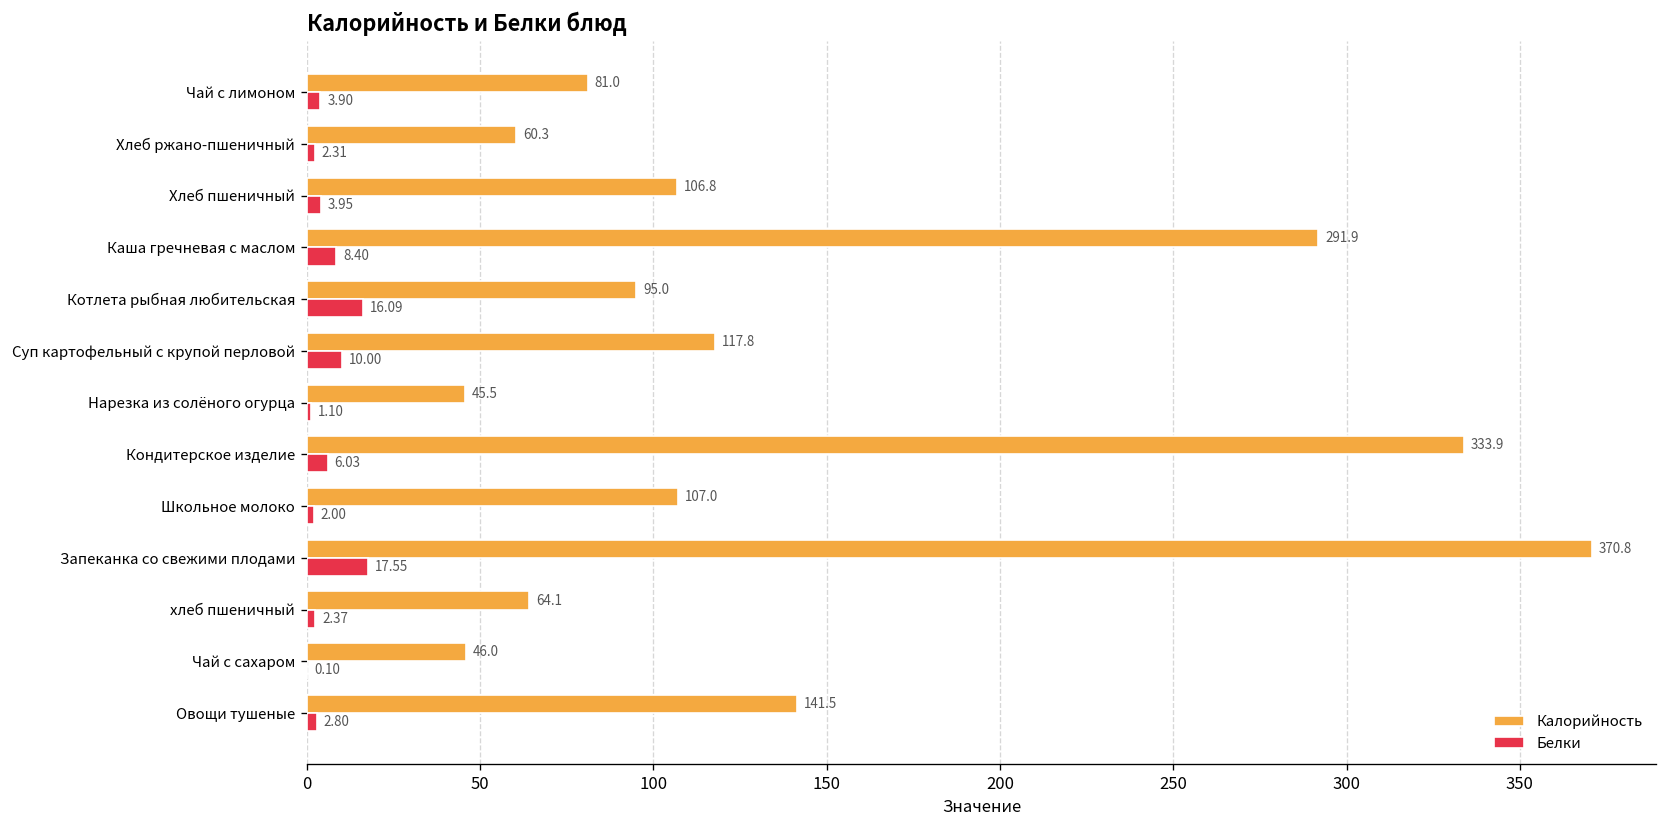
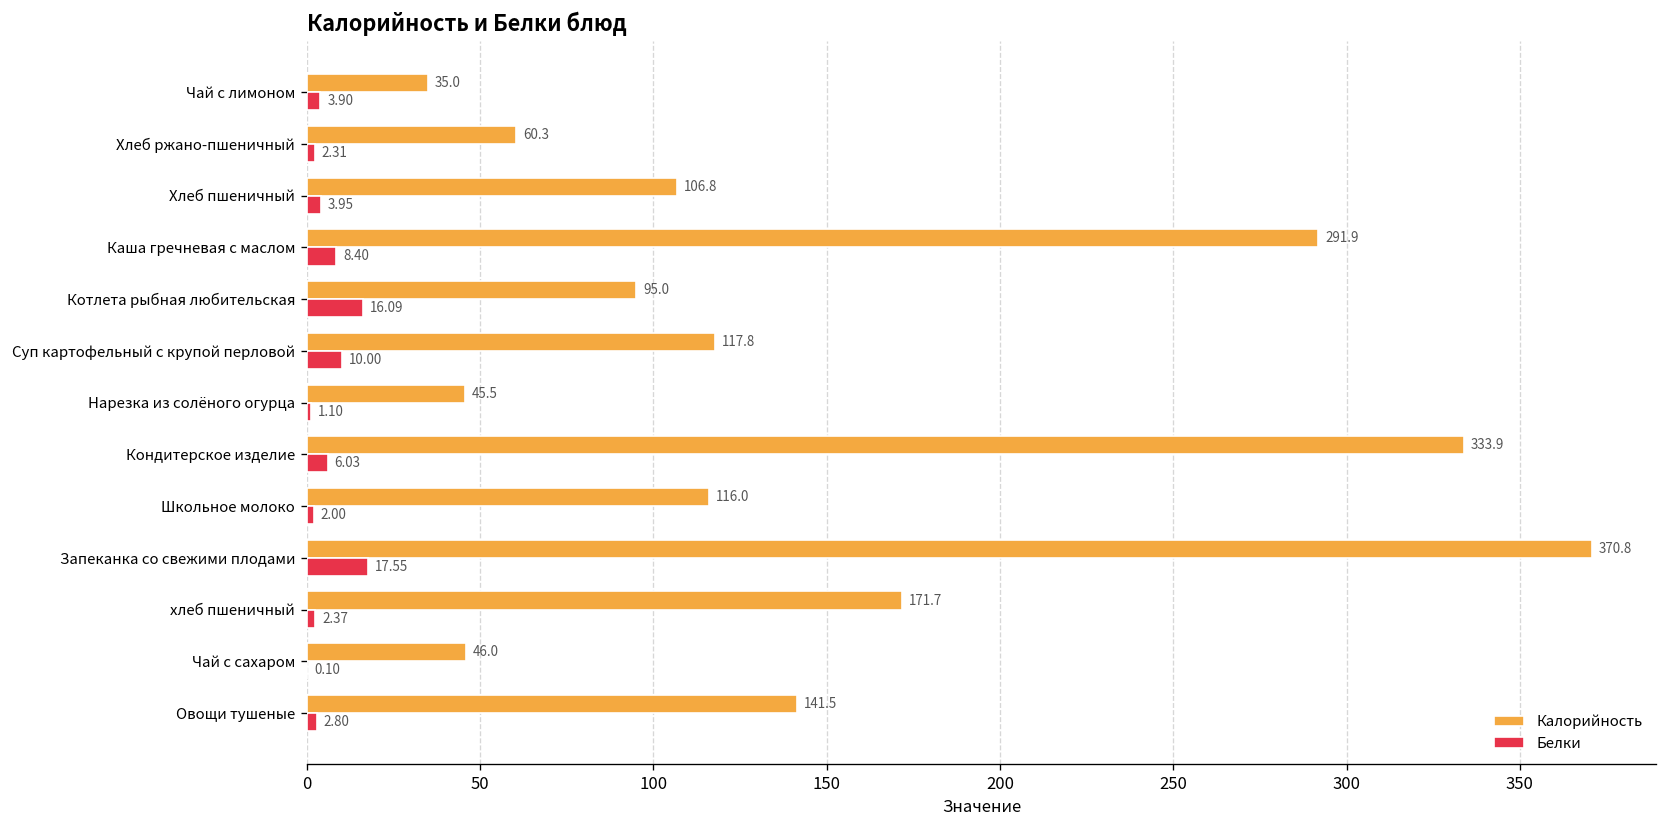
  {
    "Калорийность": {
-     "Чай с лимоном": 81.0,
+     "Чай с лимоном": 35.0,
      "Хлеб ржано-пшеничный": 60.3,
      "Хлеб пшеничный": 106.8,
      "Каша гречневая с маслом": 291.9,
      "Котлета рыбная любительская": 95.0,
      "Суп картофельный с крупой перловой": 117.8,
      "Нарезка из солёного огурца": 45.5,
      "Кондитерское изделие": 333.9,
-     "Школьное молоко": 107.0,
+     "Школьное молоко": 116.0,
      "Запеканка со свежими плодами": 370.8,
-     "хлеб пшеничный": 64.1,
+     "хлеб пшеничный": 171.7,
      "Чай с сахаром": 46.0,
      "Овощи тушеные": 141.5
    },
    "Белки": {
      "Чай с лимоном": 3.90,
      "Хлеб ржано-пшеничный": 2.31,
      "Хлеб пшеничный": 3.95,
      "Каша гречневая с маслом": 8.40,
      "Котлета рыбная любительская": 16.09,
      "Суп картофельный с крупой перловой": 10.00,
      "Нарезка из солёного огурца": 1.10,
      "Кондитерское изделие": 6.03,
      "Школьное молоко": 2.00,
      "Запеканка со свежими плодами": 17.55,
      "хлеб пшеничный": 2.37,
      "Чай с сахаром": 0.10,
      "Овощи тушеные": 2.80
    }
  }
